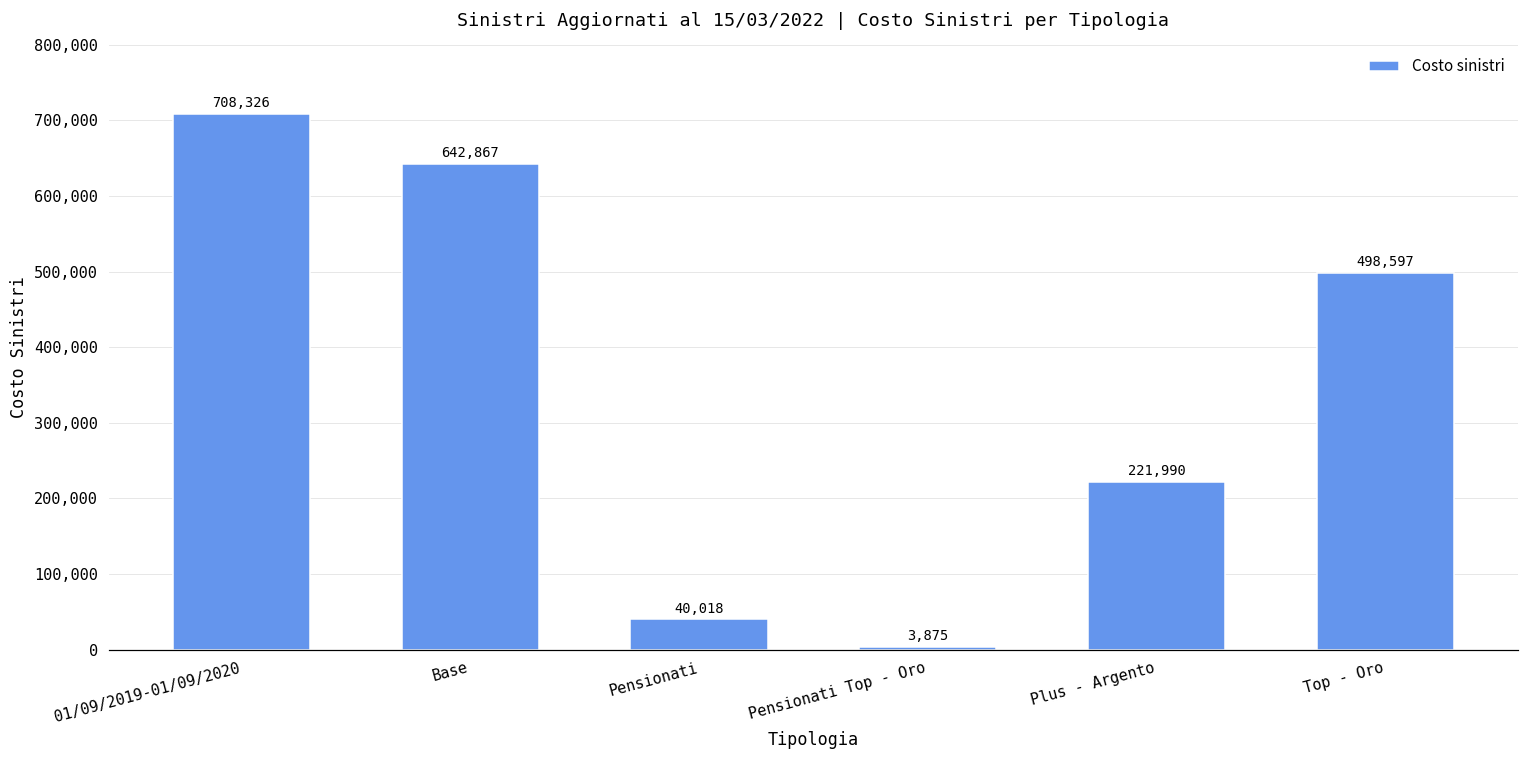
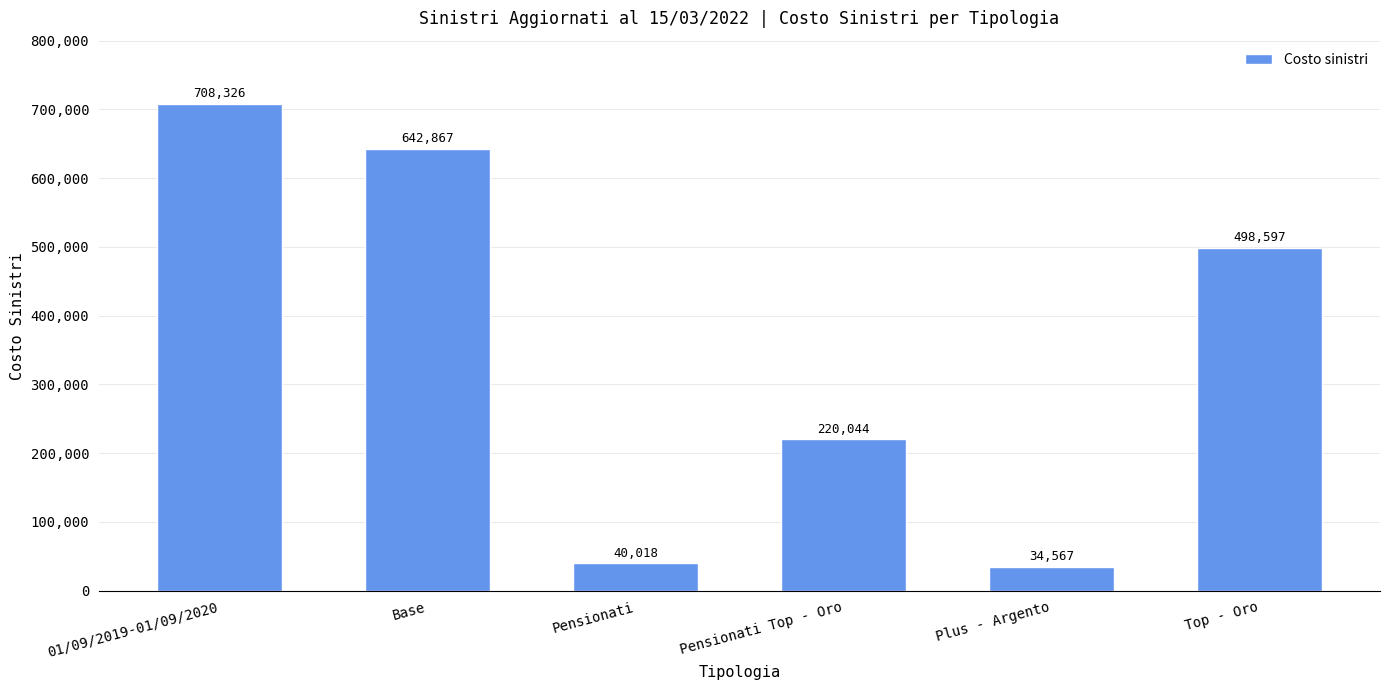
  {
    "01/09/2019-01/09/2020": "708,326",
    "Base": "642,867",
    "Pensionati": "40,018",
-   "Pensionati Top - Oro": "3,875",
-   "Plus - Argento": "221,990",
+   "Pensionati Top - Oro": "220,044",
+   "Plus - Argento": "34,567",
    "Top - Oro": "498,597"
  }
